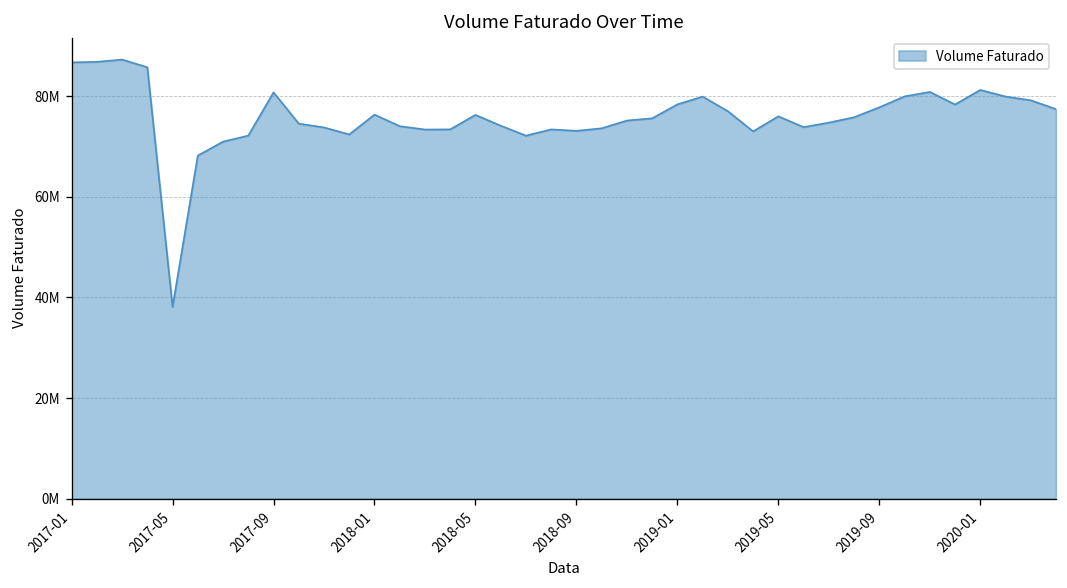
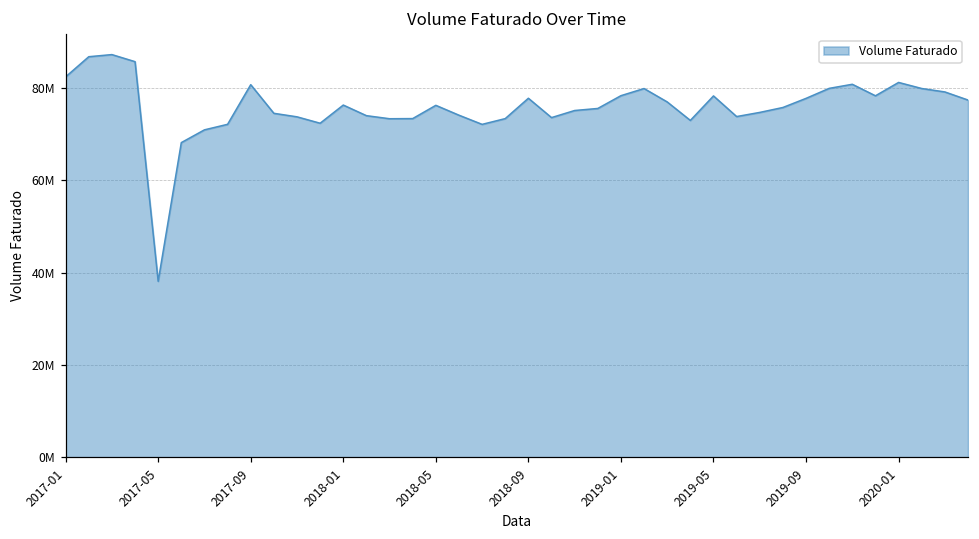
  {
-   "2017-01": 87000000,
+   "2017-01": 82000000,
    "2017-05": 38000000,
    "2017-09": 81000000,
    "2018-01": 76000000,
    "2018-05": 76000000,
-   "2018-09": 73000000,
+   "2018-09": 78000000,
    "2019-01": 78000000,
-   "2019-05": 76000000,
+   "2019-05": 78000000,
    "2019-09": 78000000,
    "2020-01": 81000000
  }
